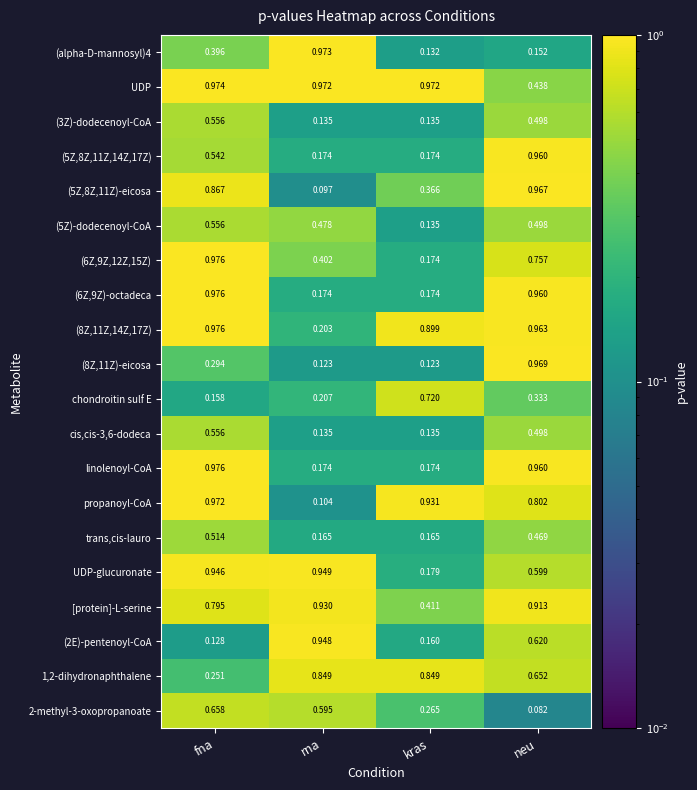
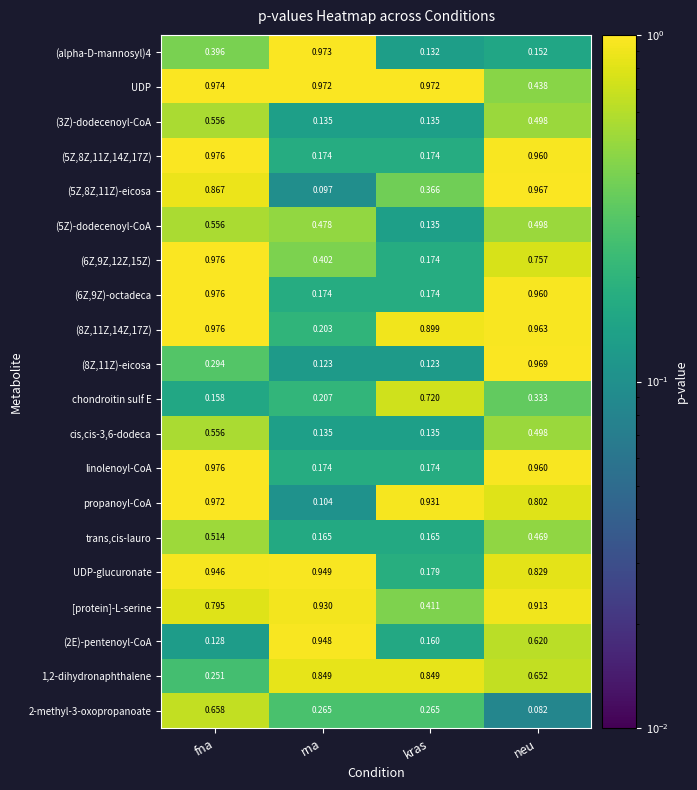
  {
    "(alpha-D-mannosyl)4": {
      "fna": 0.396,
      "rna": 0.973,
      "kras": 0.132,
      "neu": 0.152
    },
    "UDP": {
      "fna": 0.974,
      "rna": 0.972,
      "kras": 0.972,
      "neu": 0.438
    },
    "(3Z)-dodecenoyl-CoA": {
      "fna": 0.556,
      "rna": 0.135,
      "kras": 0.135,
      "neu": 0.498
    },
    "(5Z,8Z,11Z,14Z,17Z)": {
-     "fna": 0.542,
+     "fna": 0.976,
      "rna": 0.174,
      "kras": 0.174,
      "neu": 0.960
    },
    "(5Z,8Z,11Z)-eicosa": {
      "fna": 0.867,
      "rna": 0.097,
      "kras": 0.366,
      "neu": 0.967
    },
    "(5Z)-dodecenoyl-CoA": {
      "fna": 0.556,
      "rna": 0.478,
      "kras": 0.135,
      "neu": 0.498
    },
    "(6Z,9Z,12Z,15Z)": {
      "fna": 0.976,
      "rna": 0.402,
      "kras": 0.174,
      "neu": 0.757
    },
    "(6Z,9Z)-octadeca": {
      "fna": 0.976,
      "rna": 0.174,
      "kras": 0.174,
      "neu": 0.960
    },
    "(8Z,11Z,14Z,17Z)": {
      "fna": 0.976,
      "rna": 0.203,
      "kras": 0.899,
      "neu": 0.963
    },
    "(8Z,11Z)-eicosa": {
      "fna": 0.294,
      "rna": 0.123,
      "kras": 0.123,
      "neu": 0.969
    },
    "chondroitin sulf E": {
      "fna": 0.158,
      "rna": 0.207,
      "kras": 0.720,
      "neu": 0.333
    },
    "cis,cis-3,6-dodeca": {
      "fna": 0.556,
      "rna": 0.135,
      "kras": 0.135,
      "neu": 0.498
    },
    "linolenoyl-CoA": {
      "fna": 0.976,
      "rna": 0.174,
      "kras": 0.174,
      "neu": 0.960
    },
    "propanoyl-CoA": {
      "fna": 0.972,
      "rna": 0.104,
      "kras": 0.931,
      "neu": 0.802
    },
    "trans,cis-lauro": {
      "fna": 0.514,
      "rna": 0.165,
      "kras": 0.165,
      "neu": 0.469
    },
    "UDP-glucuronate": {
      "fna": 0.946,
      "rna": 0.949,
      "kras": 0.179,
-     "neu": 0.599
+     "neu": 0.829
    },
    "[protein]-L-serine": {
      "fna": 0.795,
      "rna": 0.930,
      "kras": 0.411,
      "neu": 0.913
    },
    "(2E)-pentenoyl-CoA": {
      "fna": 0.128,
      "rna": 0.948,
      "kras": 0.160,
      "neu": 0.620
    },
    "1,2-dihydronaphthalene": {
      "fna": 0.251,
      "rna": 0.849,
      "kras": 0.849,
      "neu": 0.652
    },
    "2-methyl-3-oxopropanoate": {
      "fna": 0.658,
-     "rna": 0.595,
+     "rna": 0.265,
      "kras": 0.265,
      "neu": 0.082
    }
  }
